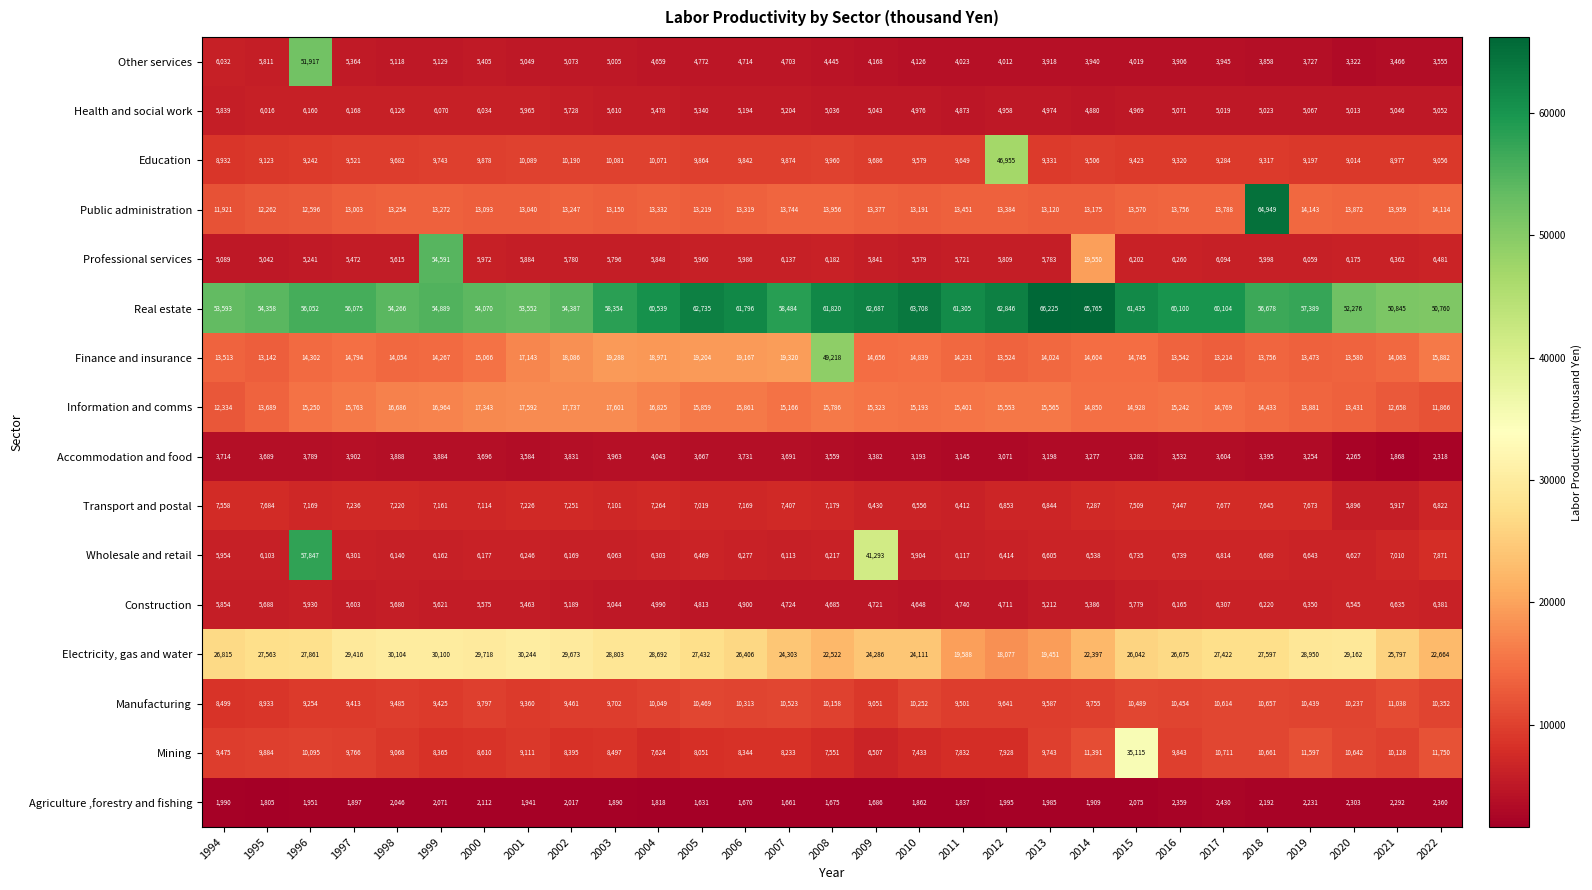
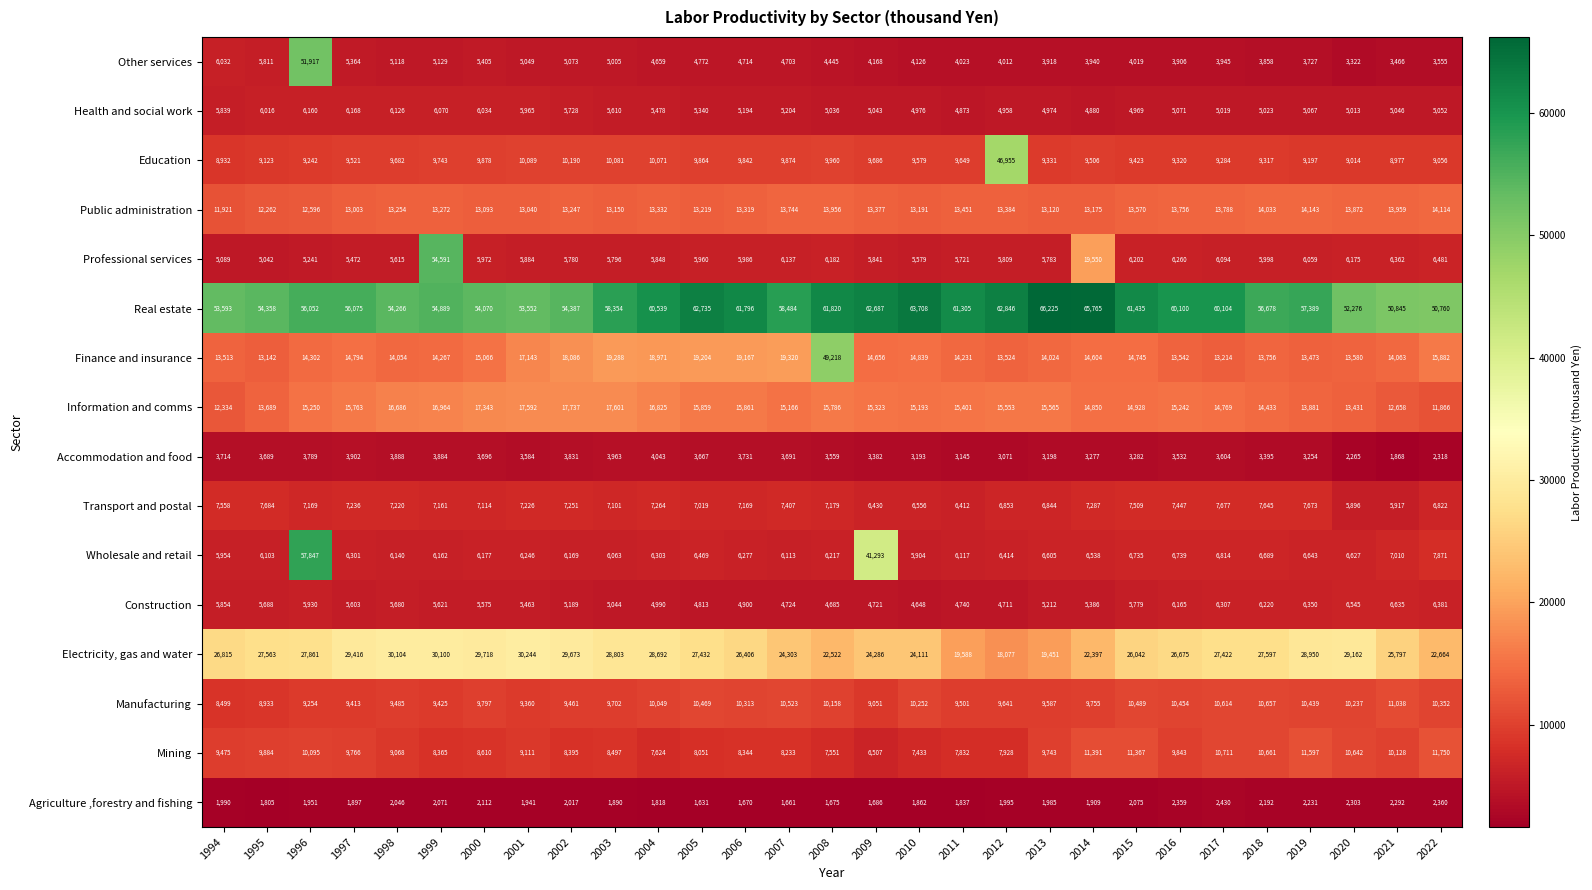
  {
    "Public administration": {
      "1994": "11,921",
      "1995": "12,262",
      "1996": "12,596",
      "1997": "13,003",
      "1998": "13,254",
      "1999": "13,272",
      "2000": "13,093",
      "2001": "13,040",
      "2002": "13,247",
      "2003": "13,150",
      "2004": "13,332",
      "2005": "13,219",
      "2006": "13,319",
      "2007": "13,744",
      "2008": "13,956",
      "2009": "13,377",
      "2010": "13,191",
      "2011": "13,451",
      "2012": "13,384",
      "2013": "13,120",
      "2014": "13,175",
      "2015": "13,570",
      "2016": "13,756",
      "2017": "13,788",
-     "2018": "64,949",
+     "2018": "14,033",
      "2019": "14,143",
      "2020": "13,872",
      "2021": "13,959",
      "2022": "14,114"
    },
    "Mining": {
      "1994": "9,475",
      "1995": "9,884",
      "1996": "10,095",
      "1997": "9,766",
      "1998": "9,068",
      "1999": "8,365",
      "2000": "8,610",
      "2001": "9,111",
      "2002": "8,395",
      "2003": "8,497",
      "2004": "7,624",
      "2005": "8,051",
      "2006": "8,344",
      "2007": "8,233",
      "2008": "7,551",
      "2009": "6,507",
      "2010": "7,433",
      "2011": "7,832",
      "2012": "7,928",
      "2013": "9,743",
      "2014": "11,391",
-     "2015": "35,115",
+     "2015": "11,367",
      "2016": "9,843",
      "2017": "10,711",
      "2018": "10,661",
      "2019": "11,597",
      "2020": "10,642",
      "2021": "10,128",
      "2022": "11,750"
    }
  }
